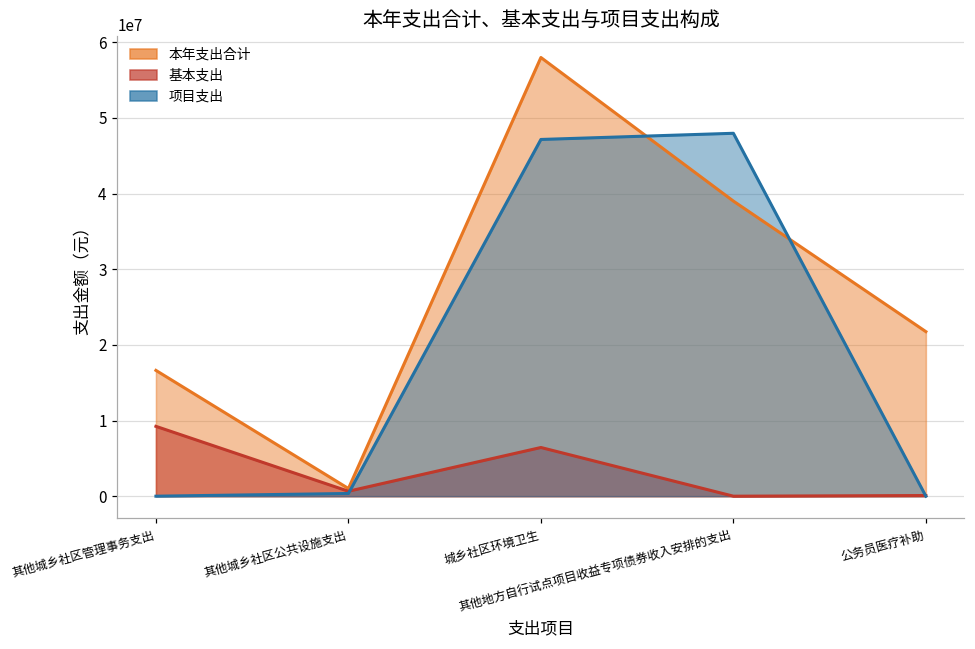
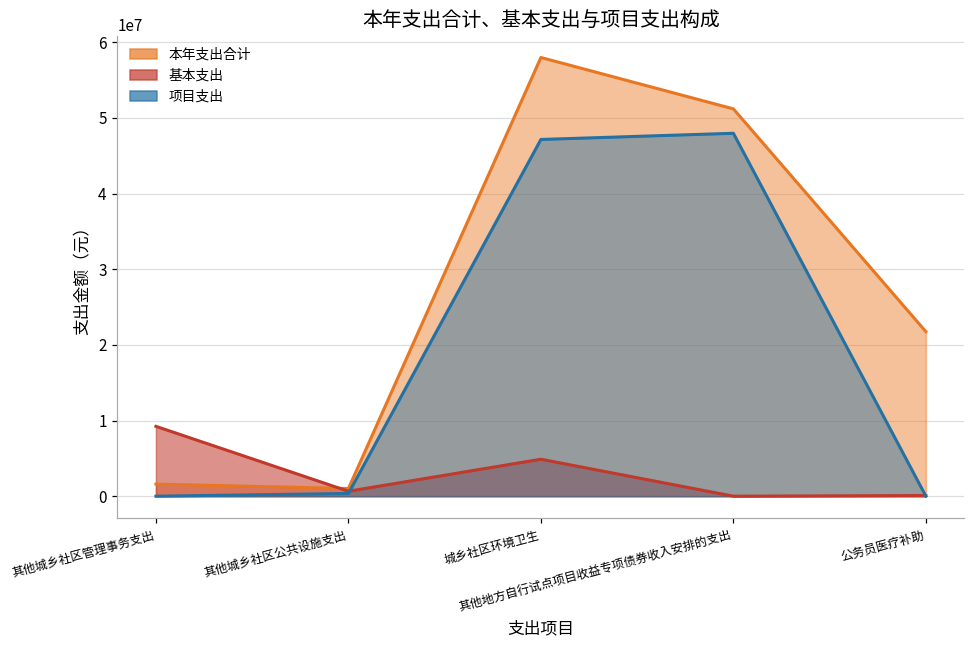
  {
    "本年支出合计": {
-     "其他城乡社区管理事务支出": 17000000,
+     "其他城乡社区管理事务支出": 2000000,
      "城乡社区环境卫生": 58000000,
-     "其他地方自行试点项目收益专项债券收入安排的支出": 39000000,
+     "其他地方自行试点项目收益专项债券收入安排的支出": 51000000,
      "公务员医疗补助": 22000000
    },
    "基本支出": {
      "其他城乡社区管理事务支出": 9000000,
-     "城乡社区环境卫生": 6000000,
+     "城乡社区环境卫生": 5000000,
      "其他地方自行试点项目收益专项债券收入安排的支出": 0
    },
    "项目支出": {
      "其他城乡社区管理事务支出": 0,
      "城乡社区环境卫生": 47000000,
      "其他地方自行试点项目收益专项债券收入安排的支出": 48000000
    }
  }
